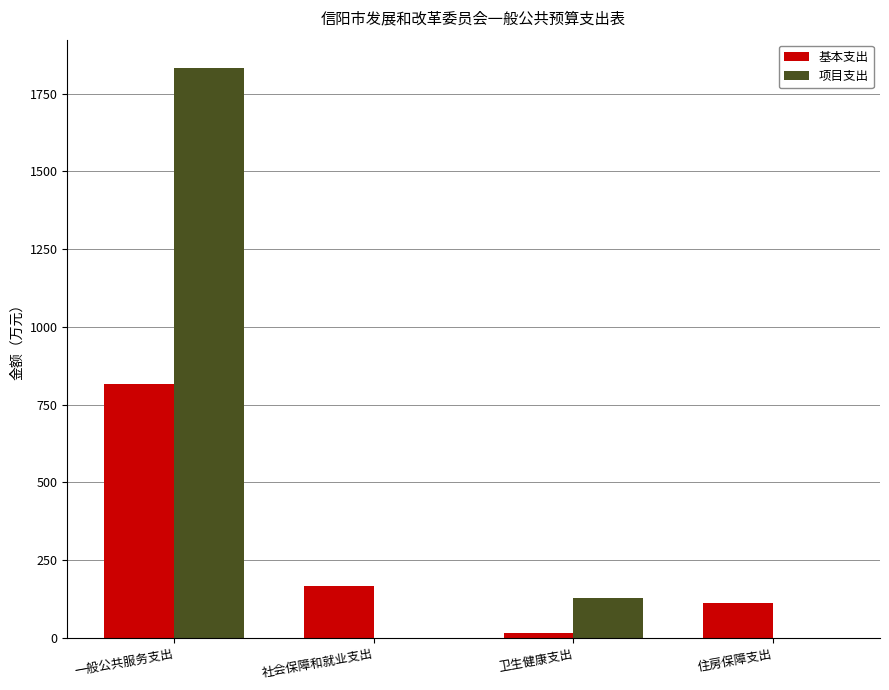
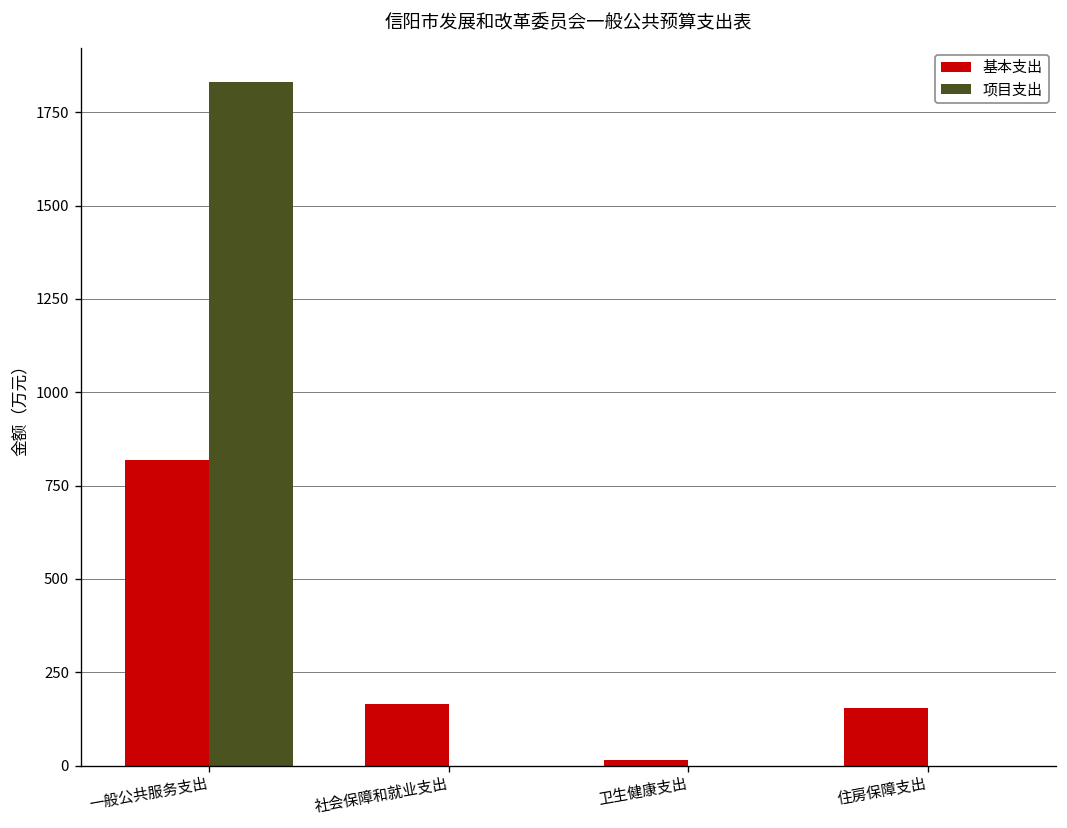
  {
    "基本支出": {
      "一般公共服务支出": 820,
      "社会保障和就业支出": 170,
      "卫生健康支出": 20,
-     "住房保障支出": 110
+     "住房保障支出": 160
    },
    "项目支出": {
      "一般公共服务支出": 1830,
      "社会保障和就业支出": 0,
-     "卫生健康支出": 130,
+     "卫生健康支出": 0,
      "住房保障支出": 0
    }
  }
